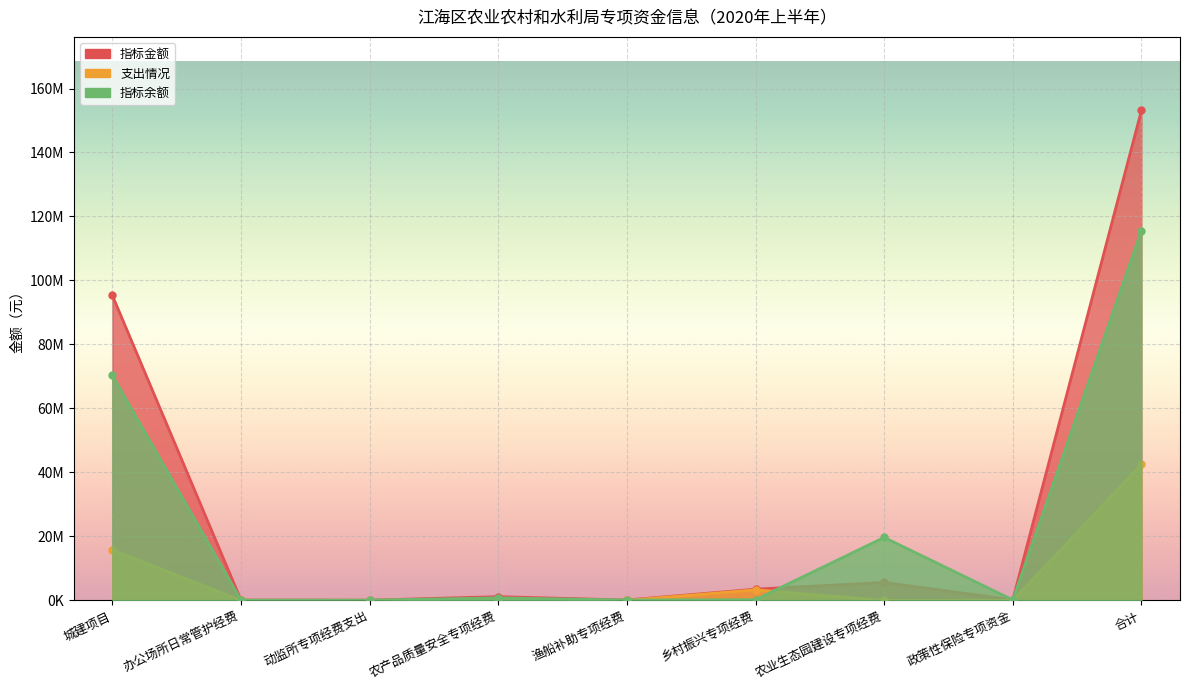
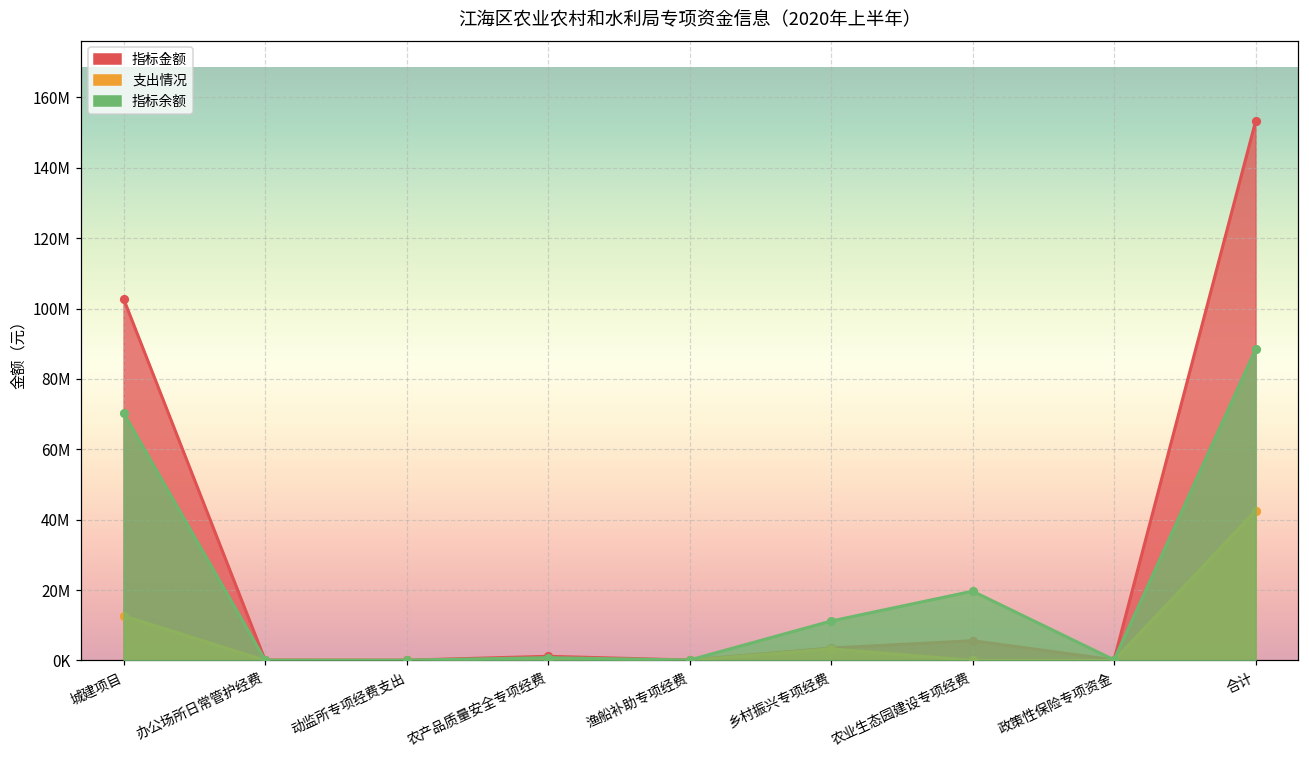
  {
    "指标金额": {
-     "城建项目": 95000000,
+     "城建项目": 103000000,
      "农业生态园建设专项经费": 6000000,
      "合计": 153000000
    },
    "支出情况": {
-     "城建项目": 16000000,
+     "城建项目": 13000000,
      "农业生态园建设专项经费": 0,
      "合计": 43000000
    },
    "指标余额": {
      "城建项目": 70000000,
-     "乡村振兴专项经费": 0,
+     "乡村振兴专项经费": 11000000,
      "农业生态园建设专项经费": 20000000,
-     "合计": 116000000
+     "合计": 88000000
    }
  }
